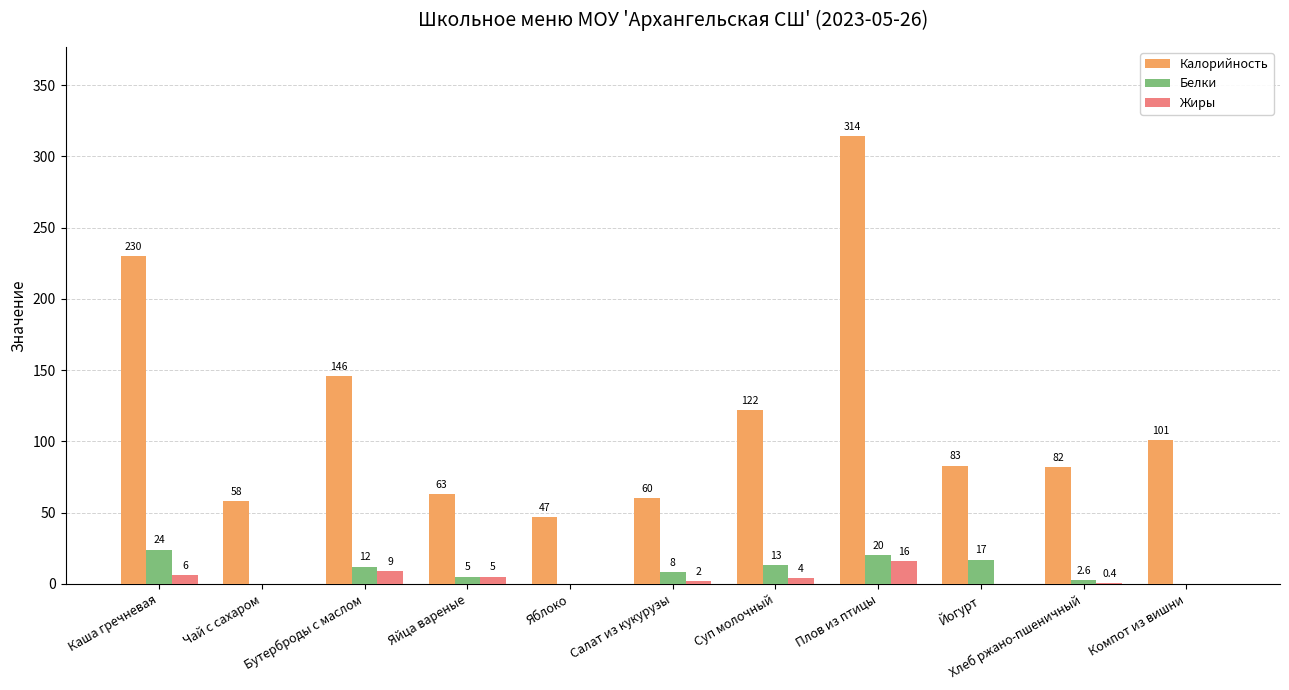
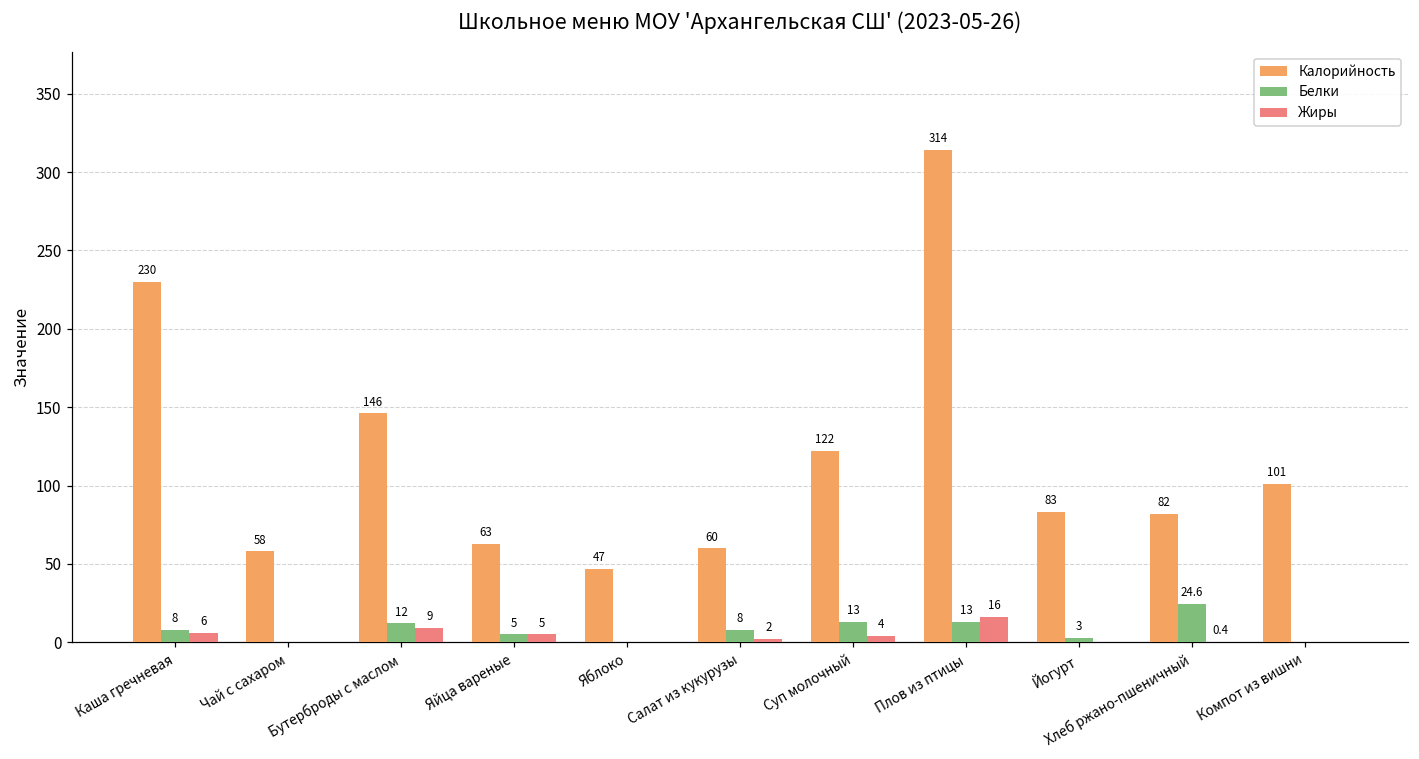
  {
    "Белки": {
-     "Каша гречневая": 24,
+     "Каша гречневая": 8,
      "Бутерброды с маслом": 12,
      "Яйца вареные": 5,
      "Салат из кукурузы": 8,
      "Суп молочный": 13,
-     "Плов из птицы": 20,
-     "Йогурт": 17,
-     "Хлеб ржано-пшеничный": 2.6
+     "Плов из птицы": 13,
+     "Йогурт": 3,
+     "Хлеб ржано-пшеничный": 24.6
    }
  }
